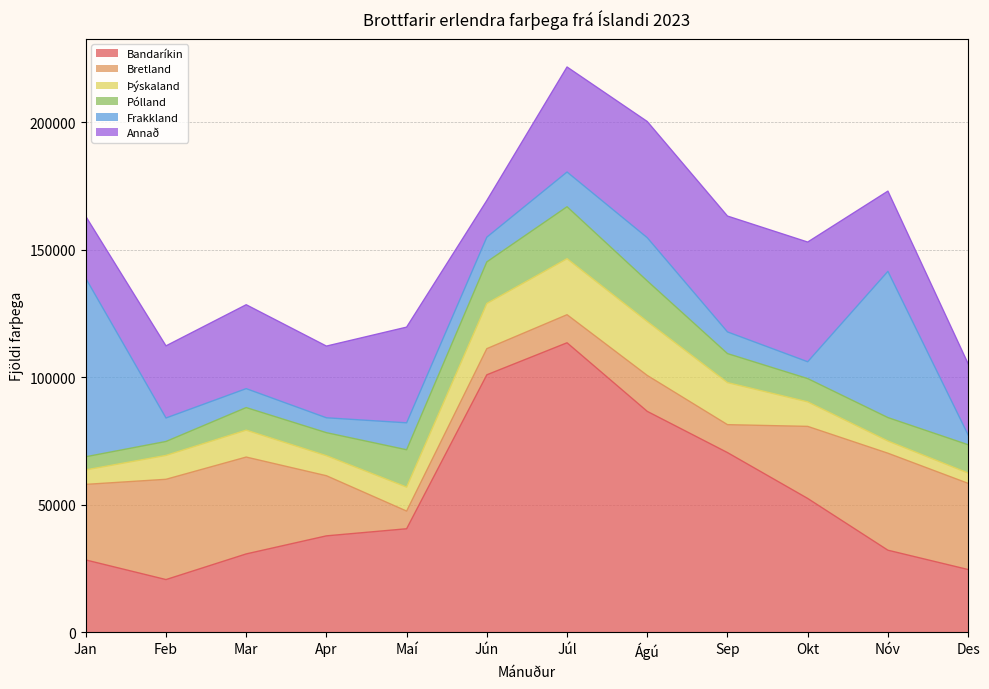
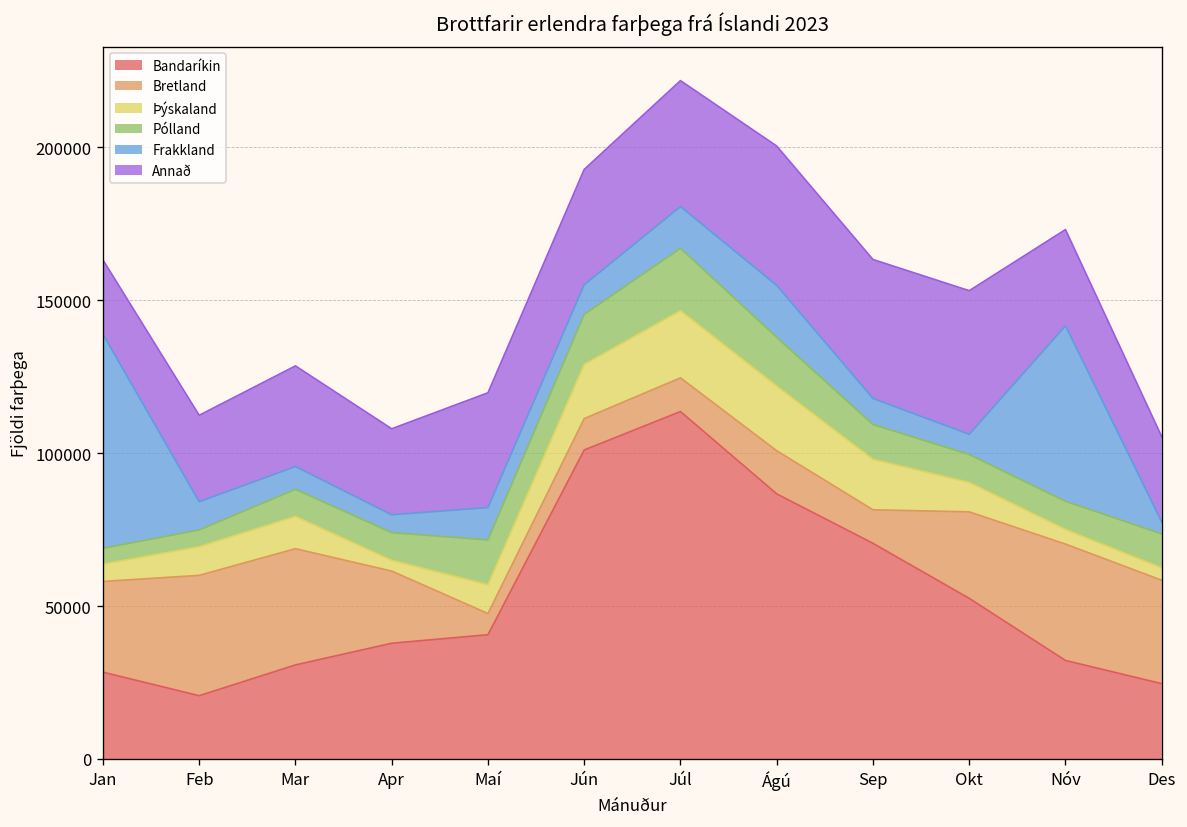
  {
    "Þýskaland": {
      "Jan": 6000,
      "Feb": 9000,
      "Mar": 11000,
-     "Apr": 8000,
+     "Apr": 4000,
      "Maí": 9000,
      "Jún": 18000,
      "Júl": 22000,
      "Ágú": 21000,
      "Sep": 16000,
      "Okt": 10000,
      "Nóv": 5000,
      "Des": 4000
    },
    "Pólland": {
      "Jan": 5000,
      "Feb": 5000,
      "Mar": 9000,
      "Apr": 9000,
      "Maí": 15000,
      "Jún": 16000,
      "Júl": 20000,
      "Ágú": 16000,
      "Sep": 11000,
      "Okt": 9000,
      "Nóv": 9000,
      "Des": 11000
    },
    "Frakkland": {
      "Jan": 70000,
      "Feb": 9000,
      "Mar": 7000,
      "Apr": 6000,
      "Maí": 11000,
      "Jún": 10000,
      "Júl": 14000,
      "Ágú": 17000,
      "Sep": 9000,
      "Okt": 7000,
      "Nóv": 57000,
      "Des": 4000
    },
    "Annað": {
      "Jan": 24000,
      "Feb": 28000,
      "Mar": 33000,
      "Apr": 28000,
      "Maí": 38000,
-     "Jún": 14000,
+     "Jún": 38000,
      "Júl": 41000,
      "Ágú": 46000,
      "Sep": 45000,
      "Okt": 47000,
      "Nóv": 31000,
      "Des": 28000
    }
  }
